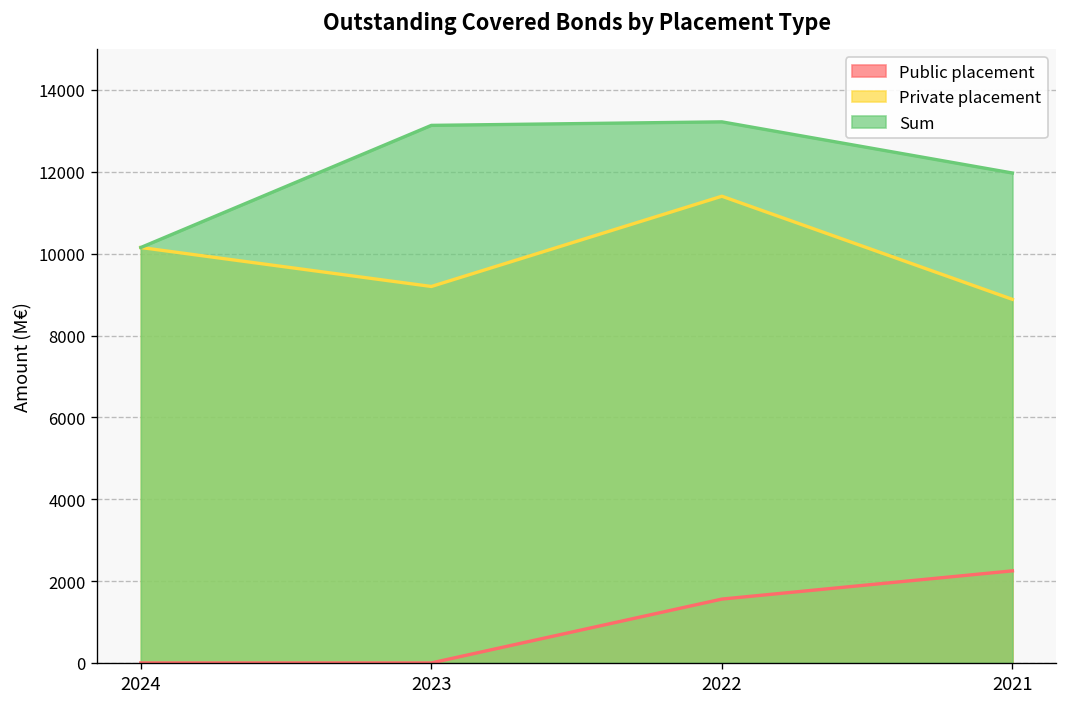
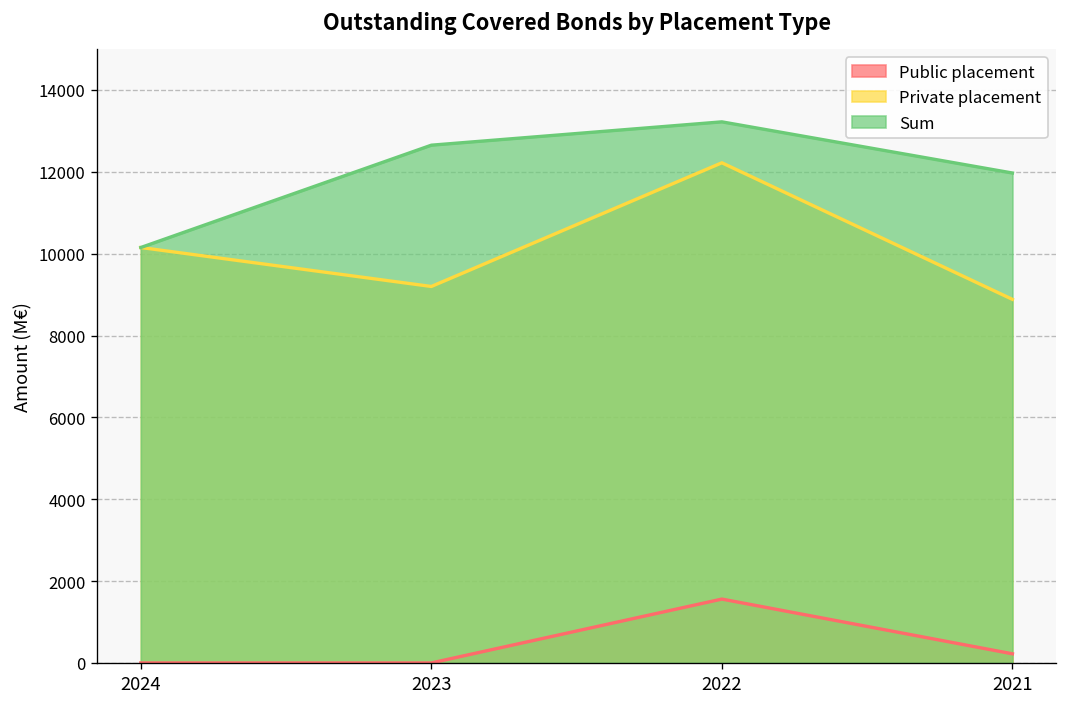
  {
    "Public placement": {
      "2024": 0,
      "2023": 0,
      "2022": 1600,
-     "2021": 2300
+     "2021": 200
    },
    "Private placement": {
      "2023": 9200,
-     "2022": 11400,
+     "2022": 12200,
      "2021": 8900
    },
    "Sum": {
-     "2023": 13100,
+     "2023": 12700,
      "2022": 13200,
      "2021": 12000
    }
  }
